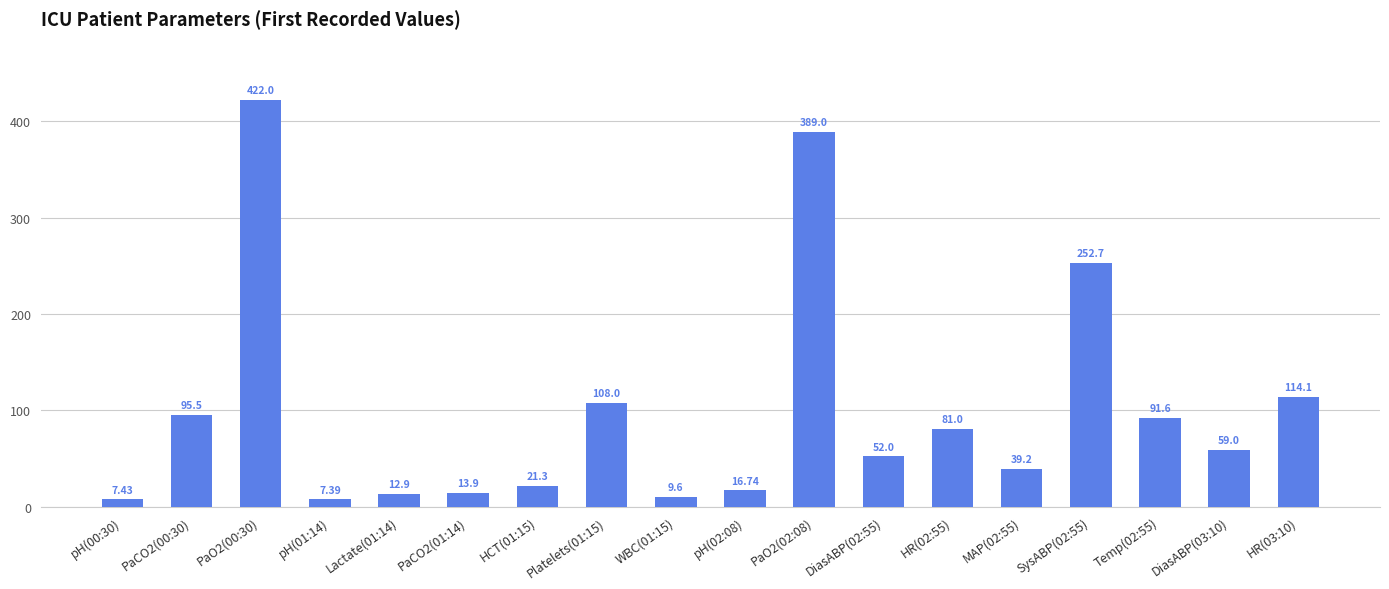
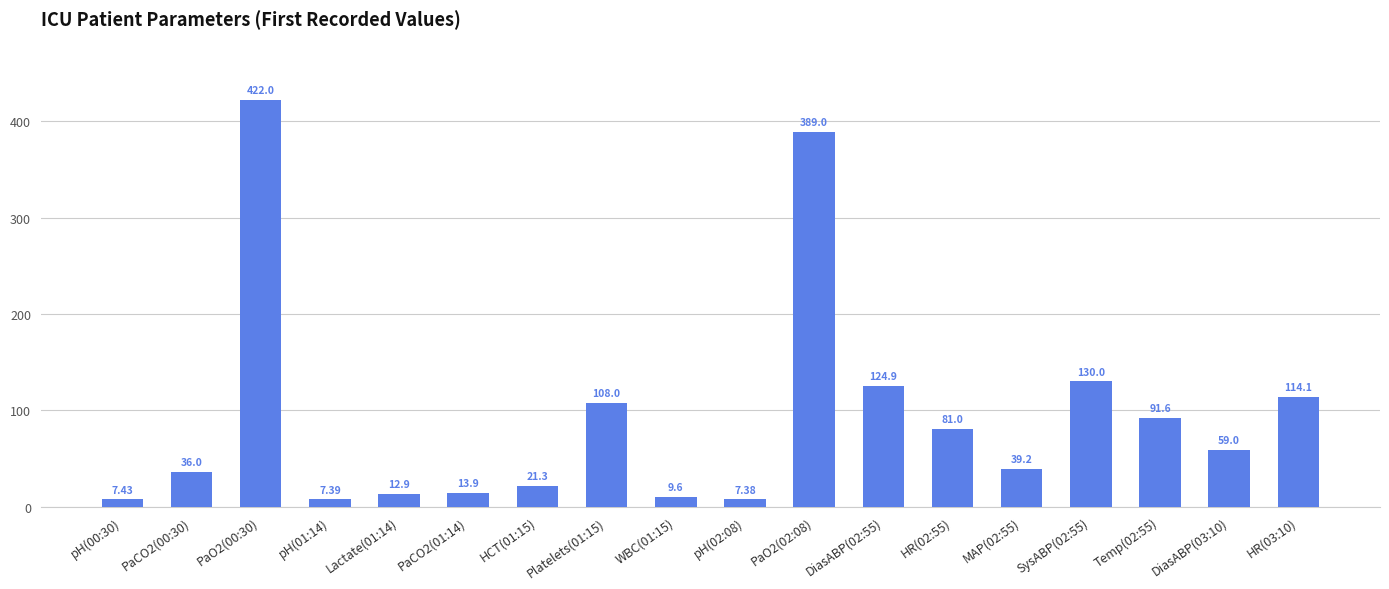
  {
    "pH(00:30)": 7.43,
-   "PaCO2(00:30)": 95.5,
+   "PaCO2(00:30)": 36.0,
    "PaO2(00:30)": 422.0,
    "pH(01:14)": 7.39,
    "Lactate(01:14)": 12.9,
    "PaCO2(01:14)": 13.9,
    "HCT(01:15)": 21.3,
    "Platelets(01:15)": 108.0,
    "WBC(01:15)": 9.6,
-   "pH(02:08)": 16.74,
+   "pH(02:08)": 7.38,
    "PaO2(02:08)": 389.0,
-   "DiasABP(02:55)": 52.0,
+   "DiasABP(02:55)": 124.9,
    "HR(02:55)": 81.0,
    "MAP(02:55)": 39.2,
-   "SysABP(02:55)": 252.7,
+   "SysABP(02:55)": 130.0,
    "Temp(02:55)": 91.6,
    "DiasABP(03:10)": 59.0,
    "HR(03:10)": 114.1
  }
